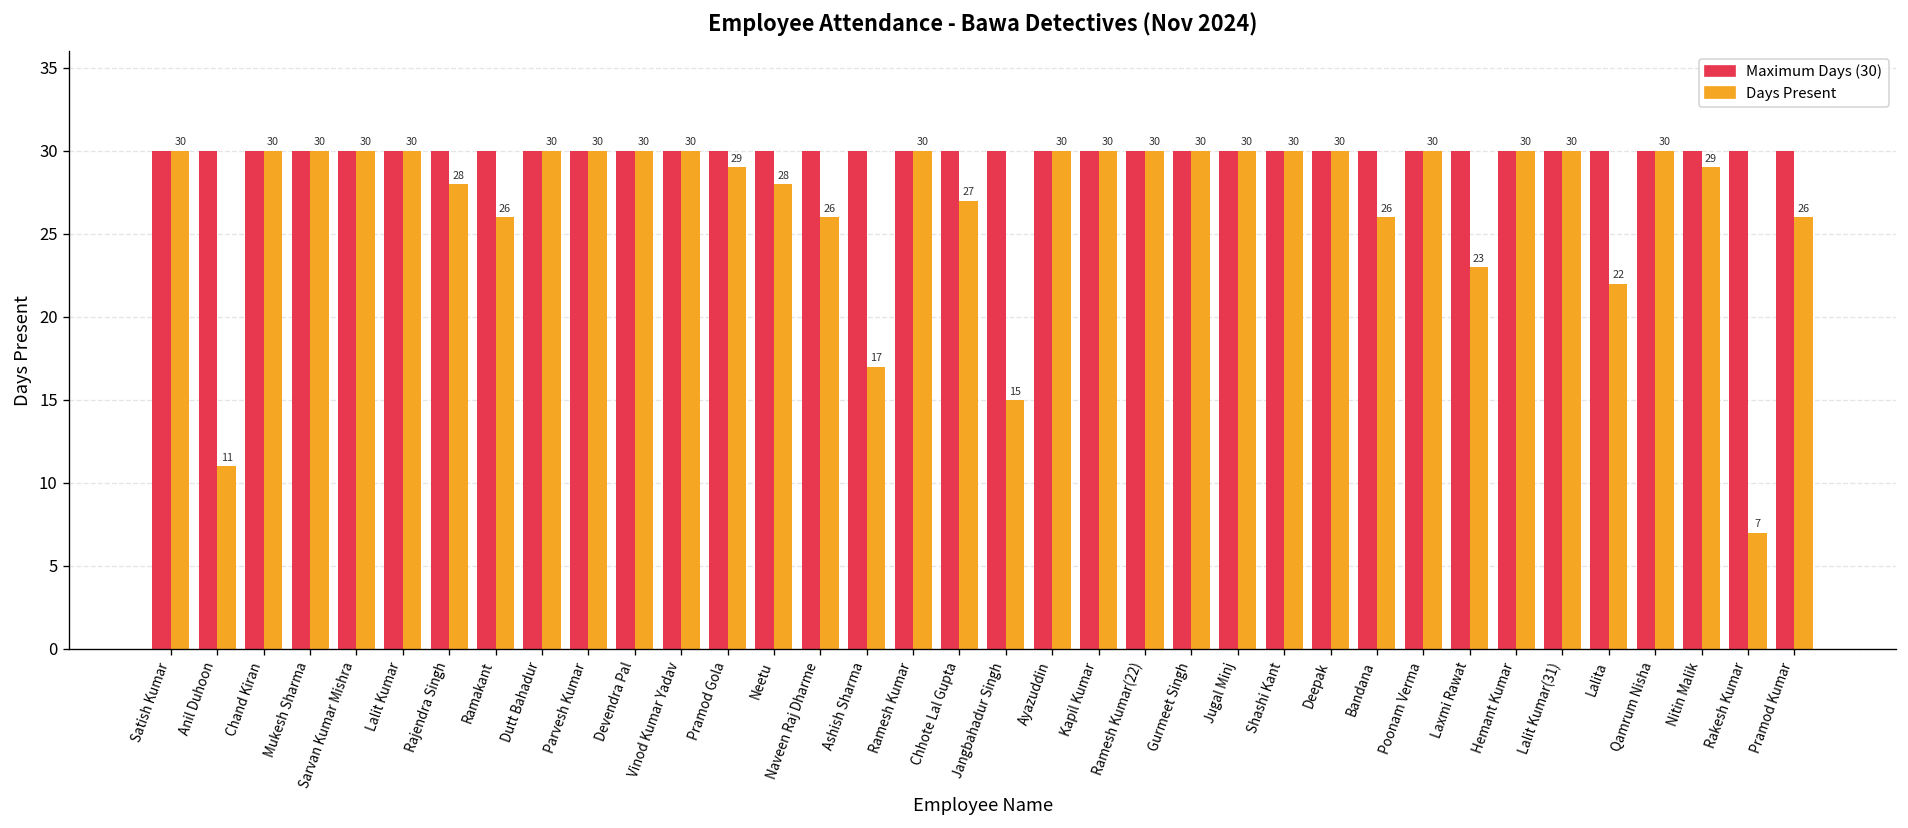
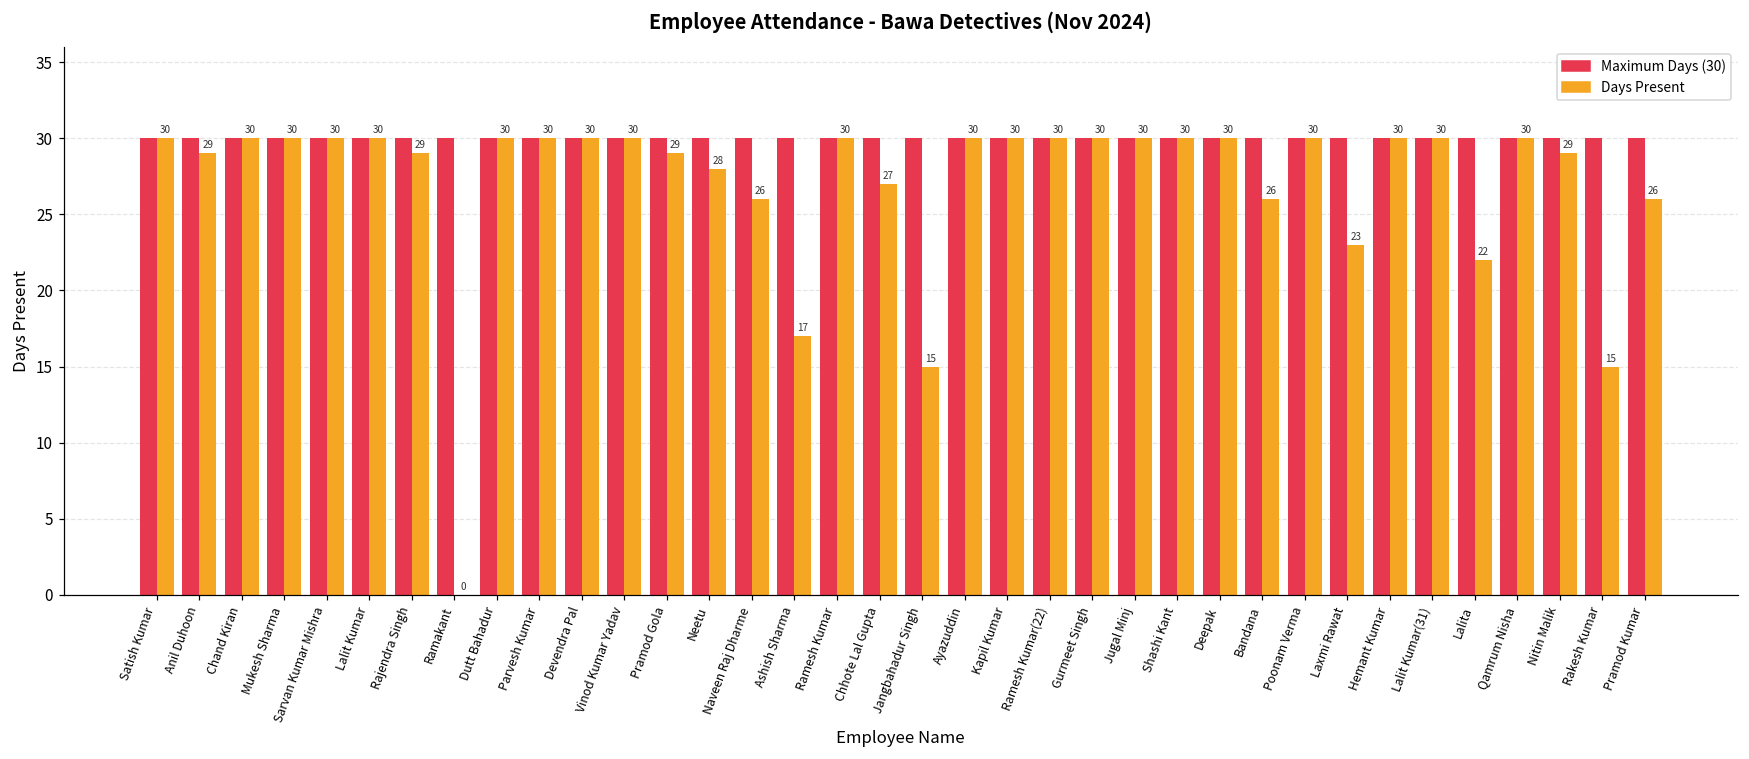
  {
    "Maximum Days (30)": {
      "Ramakant": 30.0,
      "Neetu": 30.0,
      "Naveen Raj Dharme": 30.0,
      "Ashish Sharma": 30.0,
      "Jangbahadur Singh": 30.0,
      "Rakesh Kumar": 30.0,
      "Pramod Kumar": 30.0
    },
    "Days Present": {
      "Satish Kumar": 30,
-     "Anil Duhoon": 11,
+     "Anil Duhoon": 29,
      "Chand Kiran": 30,
      "Mukesh Sharma": 30,
      "Sarvan Kumar Mishra": 30,
      "Lalit Kumar": 30,
-     "Rajendra Singh": 28,
-     "Ramakant": 26,
+     "Rajendra Singh": 29,
+     "Ramakant": 0,
      "Dutt Bahadur": 30,
      "Parvesh Kumar": 30,
      "Devendra Pal": 30,
      "Vinod Kumar Yadav": 30,
      "Pramod Gola": 29,
      "Neetu": 28,
      "Naveen Raj Dharme": 26,
      "Ashish Sharma": 17,
      "Ramesh Kumar": 30,
      "Chhote Lal Gupta": 27,
      "Jangbahadur Singh": 15,
      "Ayazuddin": 30,
      "Kapil Kumar": 30,
      "Ramesh Kumar(22)": 30,
      "Gurmeet Singh": 30,
      "Jugal Minj": 30,
      "Shashi Kant": 30,
      "Deepak": 30,
      "Bandana": 26,
      "Poonam Verma": 30,
      "Laxmi Rawat": 23,
      "Hemant Kumar": 30,
      "Lalit Kumar(31)": 30,
      "Lalita": 22,
      "Qamrum Nisha": 30,
      "Nitin Malik": 29,
-     "Rakesh Kumar": 7,
+     "Rakesh Kumar": 15,
      "Pramod Kumar": 26
    }
  }
